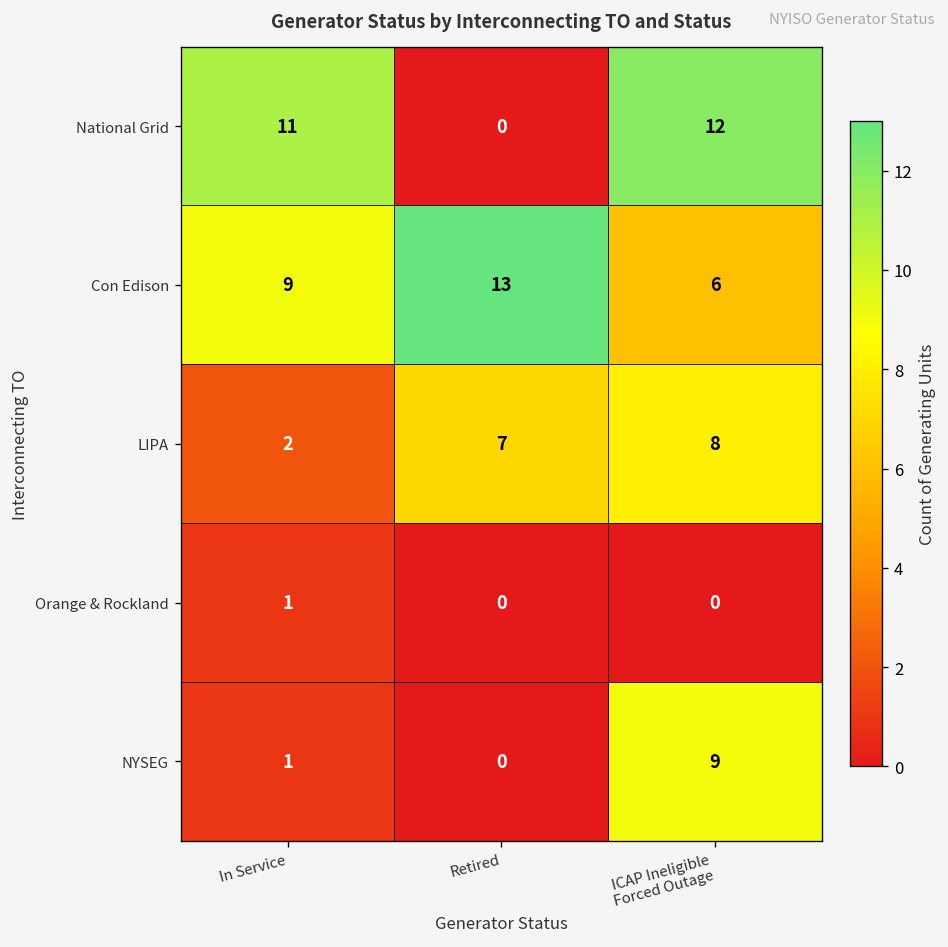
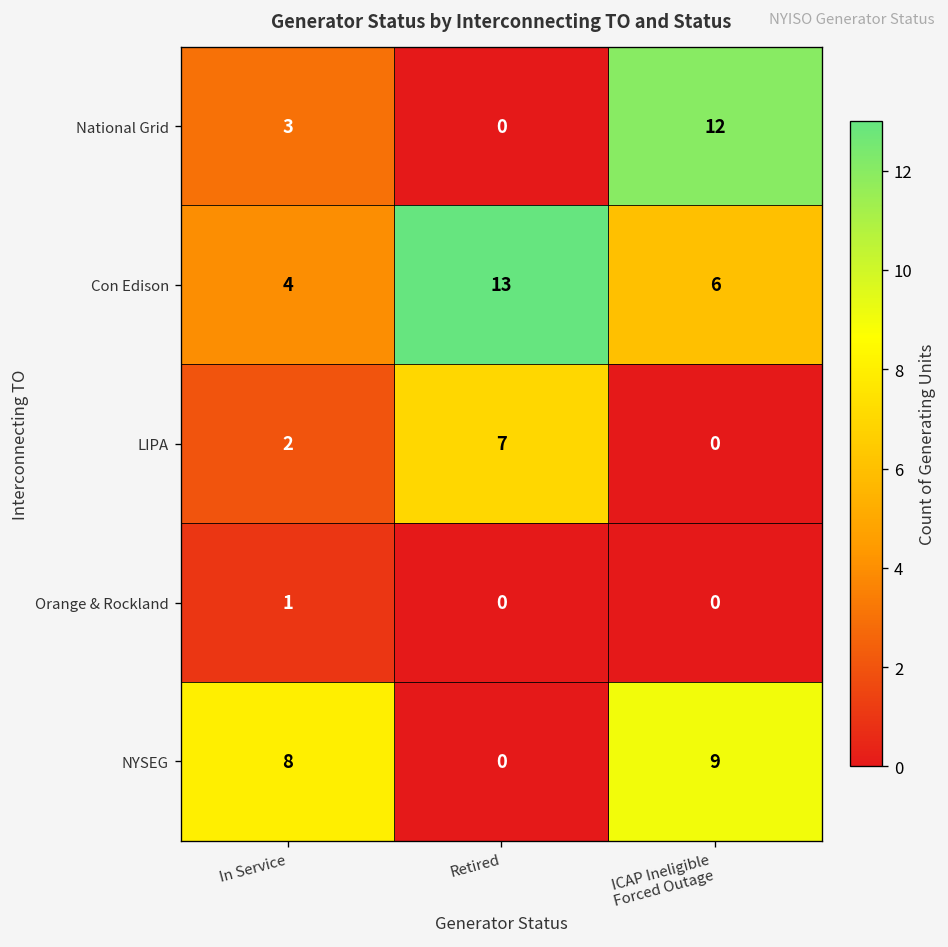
  {
    "National Grid": {
-     "In Service": 11,
+     "In Service": 3,
      "Retired": 0,
      "ICAP Ineligible Forced Outage": 12
    },
    "Con Edison": {
-     "In Service": 9,
+     "In Service": 4,
      "Retired": 13,
      "ICAP Ineligible Forced Outage": 6
    },
    "LIPA": {
      "In Service": 2,
      "Retired": 7,
-     "ICAP Ineligible Forced Outage": 8
+     "ICAP Ineligible Forced Outage": 0
    },
    "Orange & Rockland": {
      "In Service": 1,
      "Retired": 0,
      "ICAP Ineligible Forced Outage": 0
    },
    "NYSEG": {
-     "In Service": 1,
+     "In Service": 8,
      "Retired": 0,
      "ICAP Ineligible Forced Outage": 9
    }
  }
